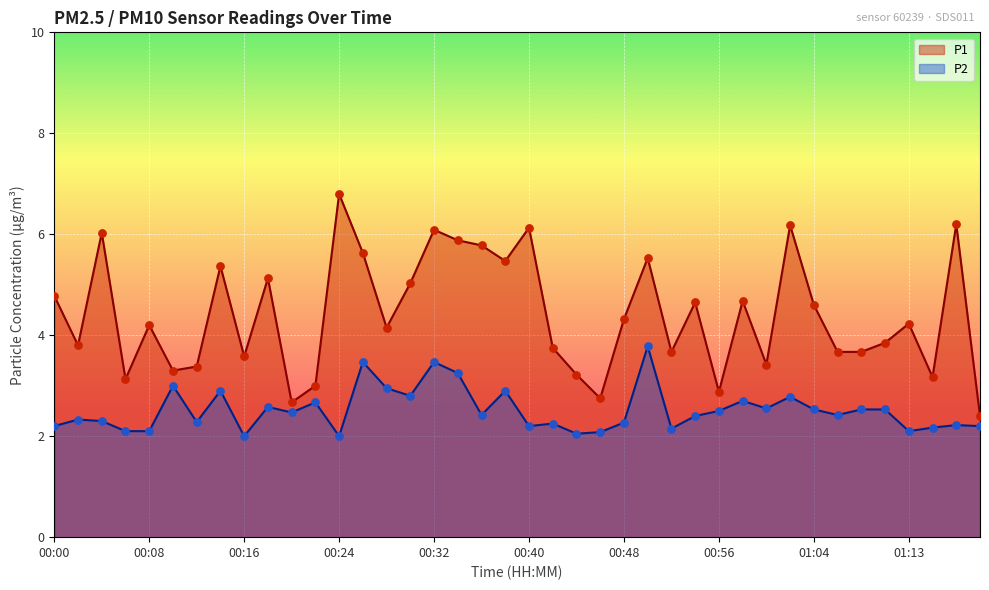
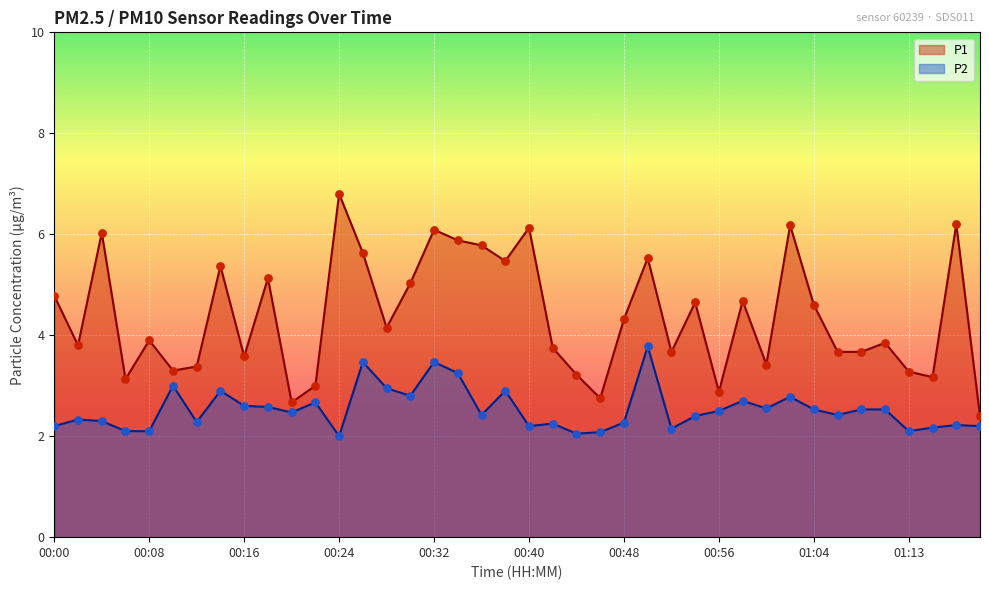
  {
    "P1": {
      "00:00": 4.8,
-     "00:08": 4.2,
+     "00:08": 3.9,
      "00:16": 3.6,
      "00:24": 6.8,
      "00:32": 6.1,
      "00:40": 6.1,
      "00:48": 4.3,
      "00:56": 2.9,
      "01:04": 4.6,
-     "01:13": 4.2
+     "01:13": 3.3
    },
    "P2": {
      "00:00": 2.2,
      "00:08": 2.1,
-     "00:16": 2.0,
+     "00:16": 2.6,
      "00:24": 2.0,
      "00:32": 3.5,
      "00:40": 2.2,
      "00:48": 2.3,
      "00:56": 2.5,
      "01:04": 2.5,
      "01:13": 2.1
    }
  }
